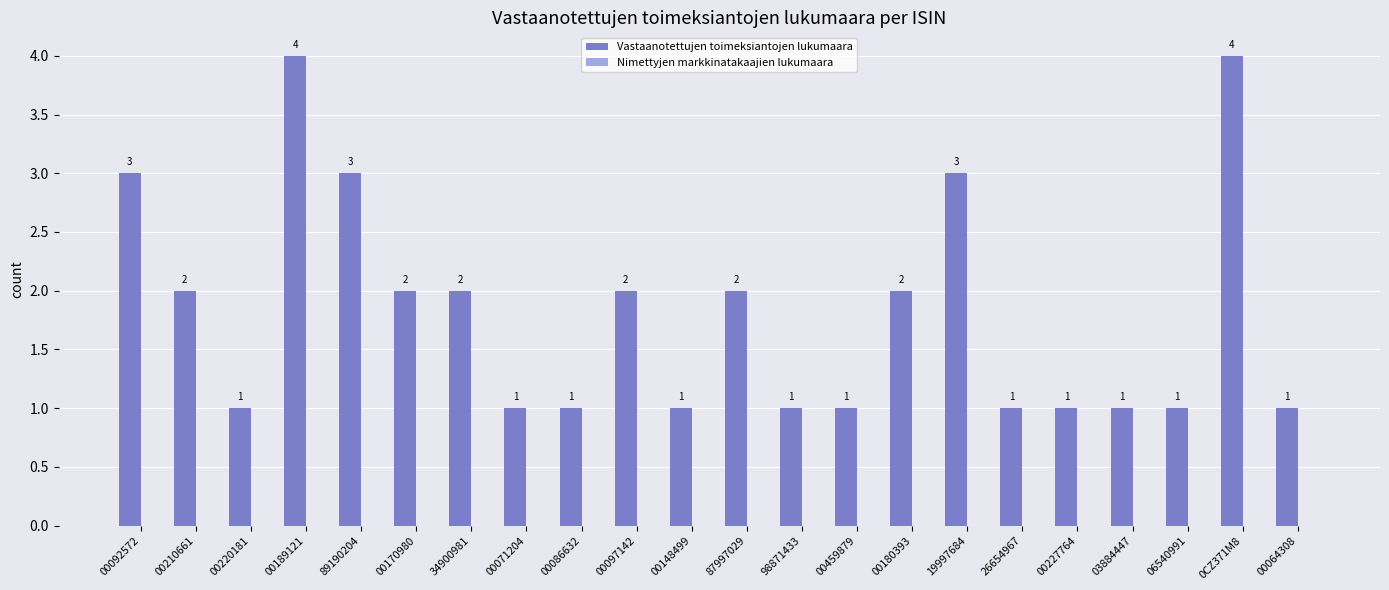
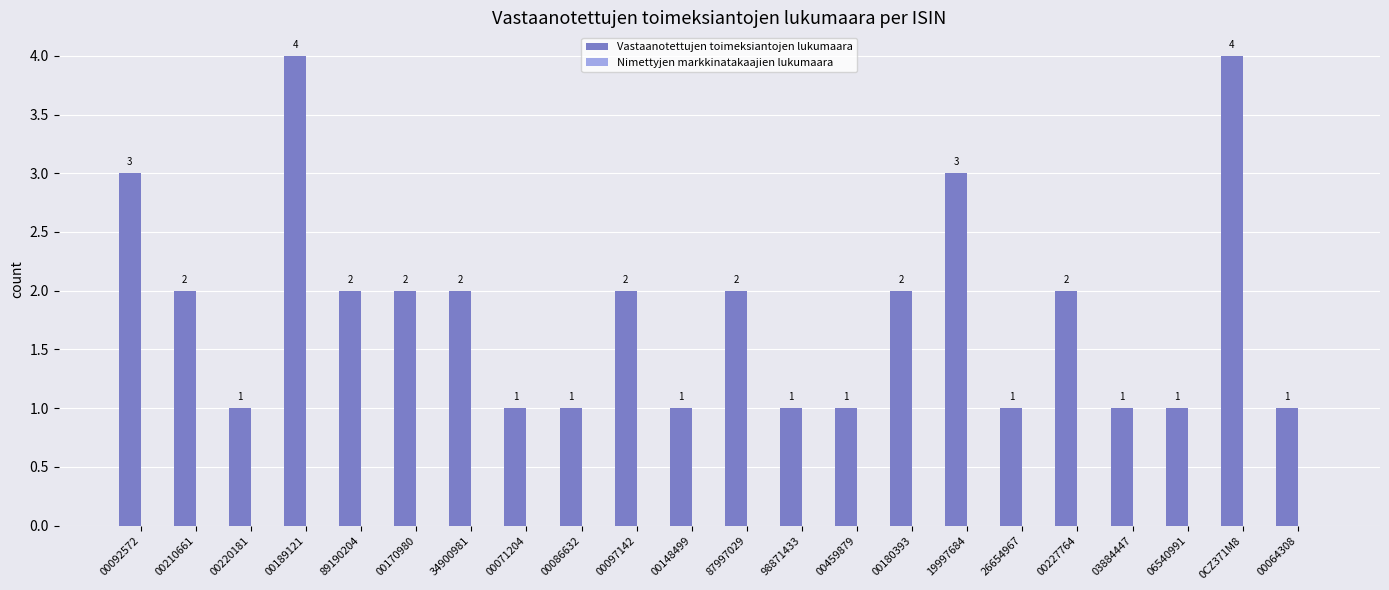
  {
    "Vastaanotettujen toimeksiantojen lukumaara": {
      "00092572": 3,
      "00210661": 2,
      "00220181": 1,
      "00189121": 4,
-     "89190204": 3,
+     "89190204": 2,
      "00170980": 2,
      "34900981": 2,
      "00071204": 1,
      "00086632": 1,
      "00097142": 2,
      "00148499": 1,
      "87997029": 2,
      "98871433": 1,
      "00459879": 1,
      "00180393": 2,
      "19997684": 3,
      "26654967": 1,
-     "00227764": 1,
+     "00227764": 2,
      "03884447": 1,
      "06540991": 1,
      "0CZ371M8": 4,
      "00064308": 1
    },
    "Nimettyjen markkinatakaajien lukumaara": {
      "00092572": 0.00,
      "00210661": 0.00,
      "00220181": 0.00,
      "00189121": 0.00,
      "89190204": 0.00,
      "00170980": 0.00,
      "34900981": 0.00,
      "00071204": 0.00,
      "00086632": 0.00,
      "00097142": 0.00,
      "00148499": 0.00,
      "87997029": 0.00,
      "98871433": 0.00,
      "00459879": 0.00,
      "00180393": 0.00,
      "19997684": 0.00,
      "26654967": 0.00,
      "00227764": 0.00,
      "03884447": 0.00,
      "06540991": 0.00,
      "0CZ371M8": 0.00,
      "00064308": 0.00
    }
  }
